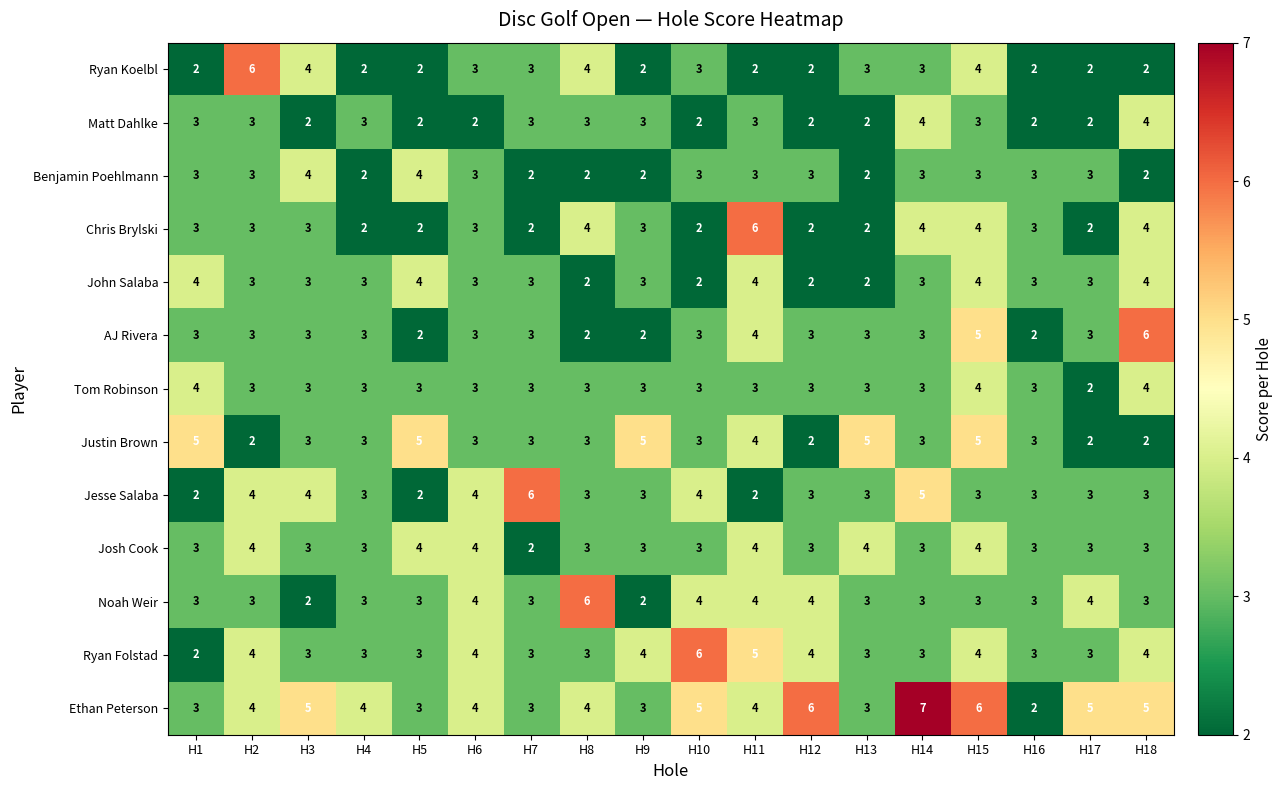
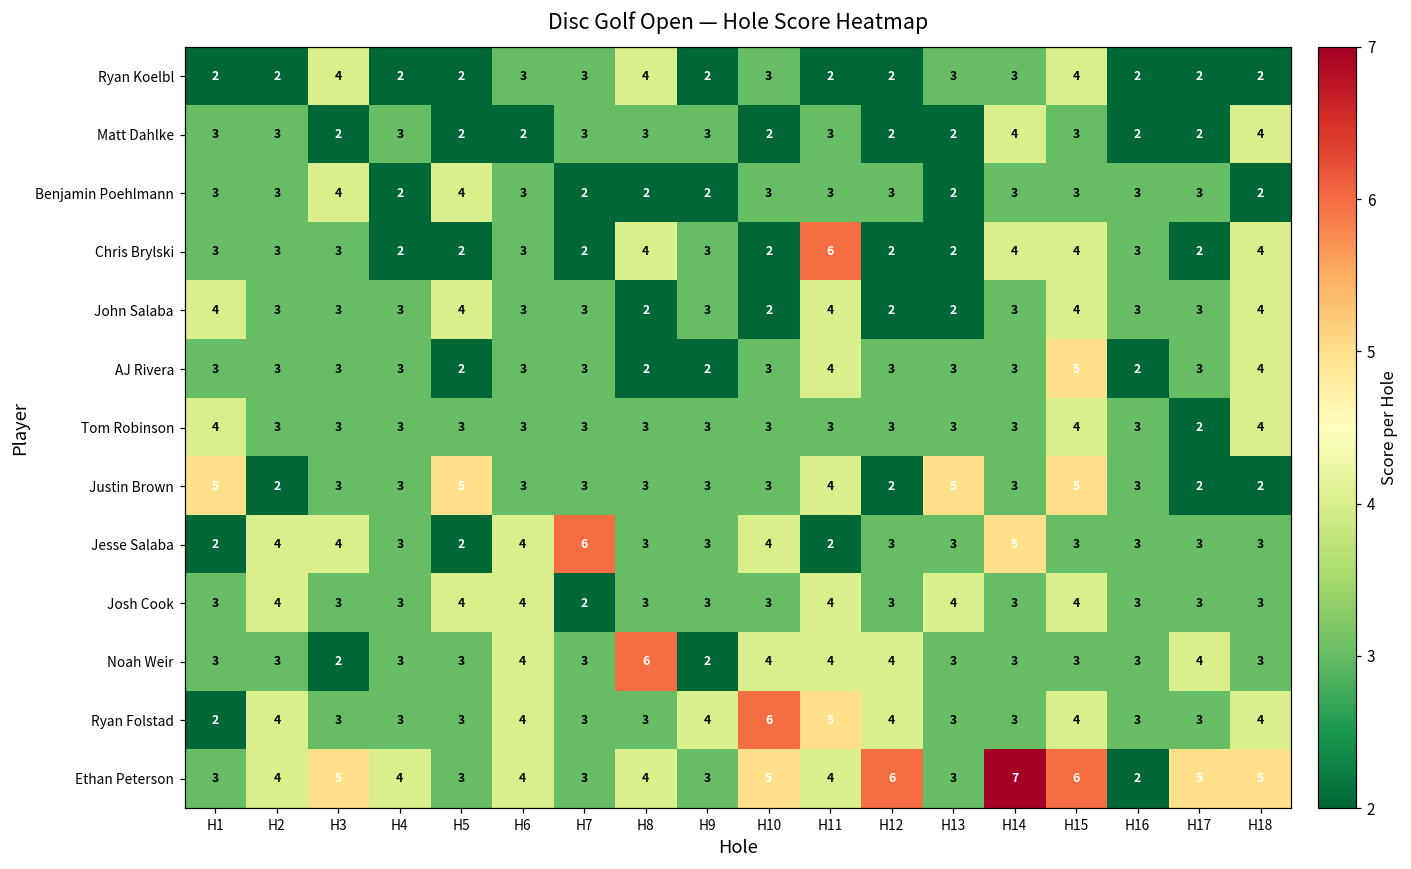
  {
    "Ryan Koelbl": {
      "H1": 2,
-     "H2": 6,
+     "H2": 2,
      "H3": 4,
      "H4": 2,
      "H5": 2,
      "H6": 3,
      "H7": 3,
      "H8": 4,
      "H9": 2,
      "H10": 3,
      "H11": 2,
      "H12": 2,
      "H13": 3,
      "H14": 3,
      "H15": 4,
      "H16": 2,
      "H17": 2,
      "H18": 2
    },
    "AJ Rivera": {
      "H1": 3,
      "H2": 3,
      "H3": 3,
      "H4": 3,
      "H5": 2,
      "H6": 3,
      "H7": 3,
      "H8": 2,
      "H9": 2,
      "H10": 3,
      "H11": 4,
      "H12": 3,
      "H13": 3,
      "H14": 3,
      "H15": 5,
      "H16": 2,
      "H17": 3,
-     "H18": 6
+     "H18": 4
    },
    "Justin Brown": {
      "H1": 5,
      "H2": 2,
      "H3": 3,
      "H4": 3,
      "H5": 5,
      "H6": 3,
      "H7": 3,
      "H8": 3,
-     "H9": 5,
+     "H9": 3,
      "H10": 3,
      "H11": 4,
      "H12": 2,
      "H13": 5,
      "H14": 3,
      "H15": 5,
      "H16": 3,
      "H17": 2,
      "H18": 2
    }
  }
